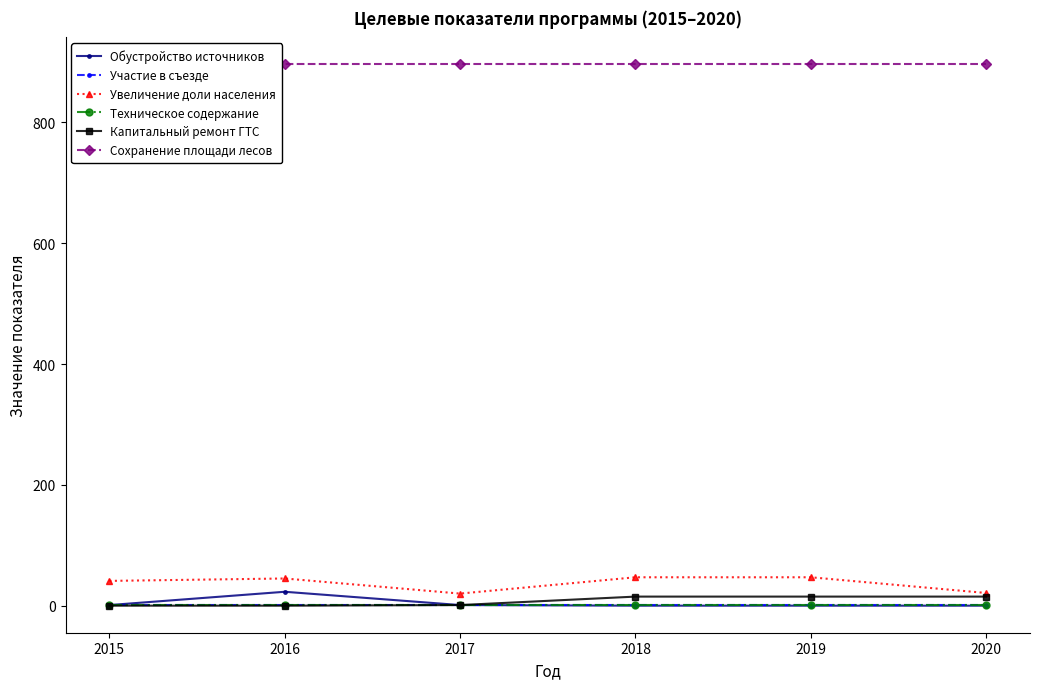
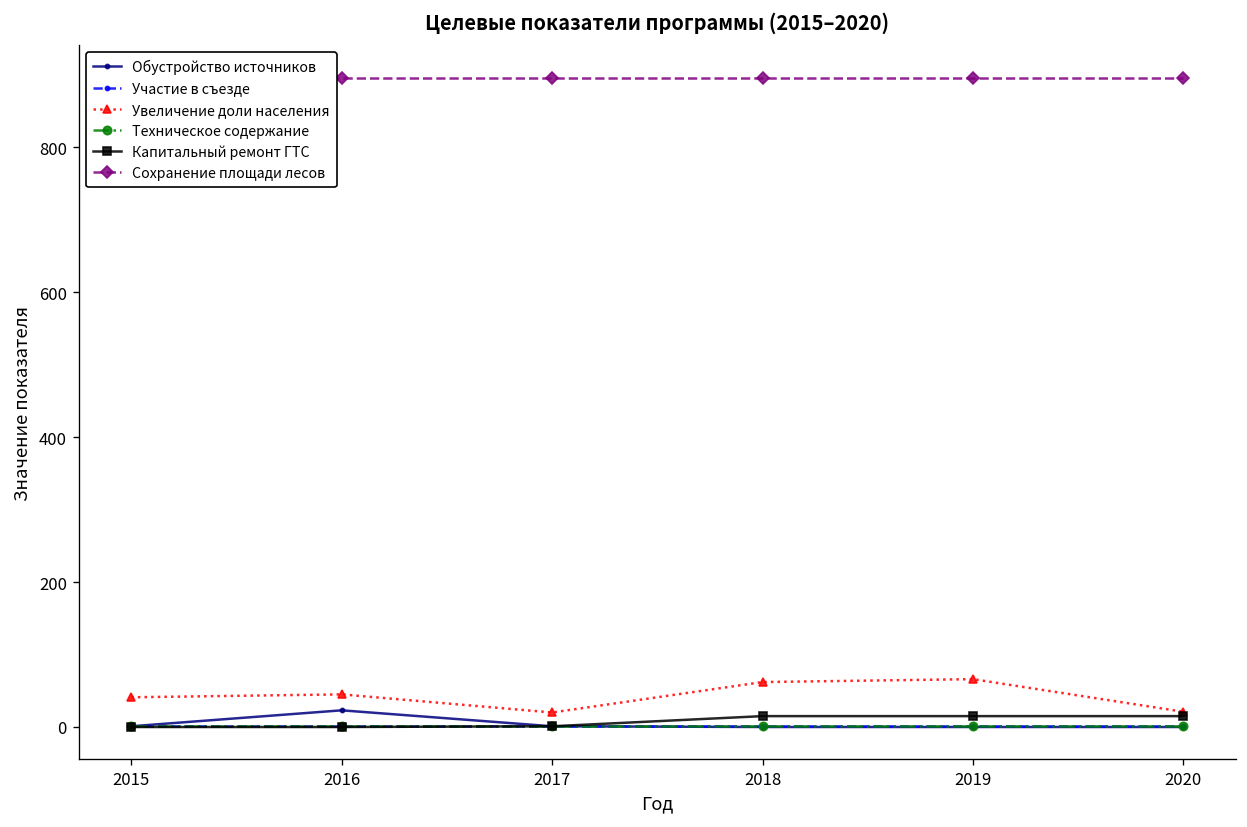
  {
    "Обустройство источников": {
      "2016": 20
    },
    "Увеличение доли населения": {
      "2015": 40,
      "2016": 50,
      "2017": 20,
-     "2018": 50,
-     "2019": 50,
+     "2018": 60,
+     "2019": 70,
      "2020": 20
    },
    "Капитальный ремонт ГТС": {
      "2018": 20,
      "2019": 20,
      "2020": 20
    },
    "Сохранение площади лесов": {
      "2016": 900,
      "2017": 900,
      "2018": 900,
      "2019": 900,
      "2020": 900
    }
  }
